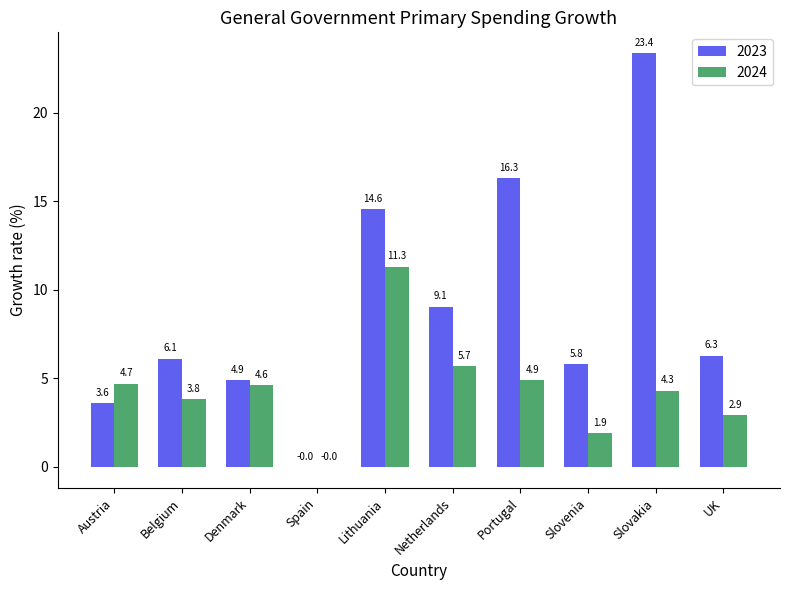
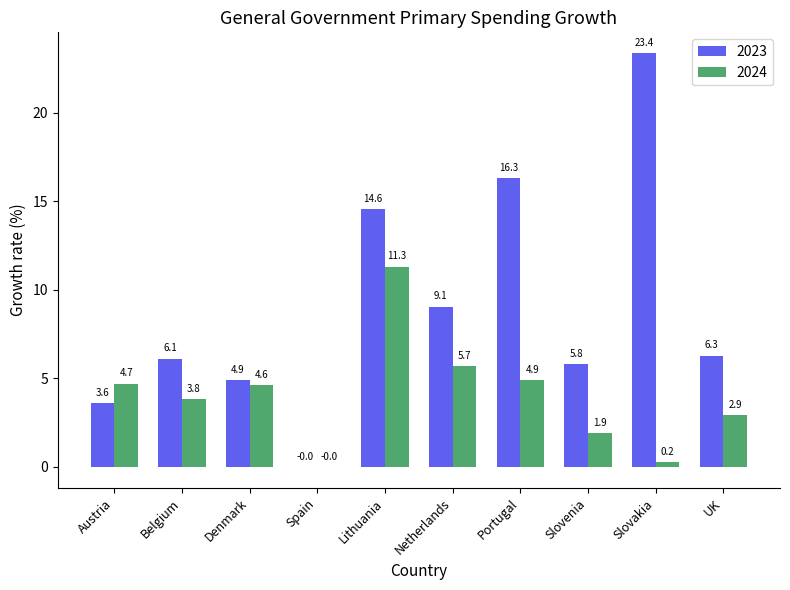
  {
    "2023": {
      "Austria": 3.6,
      "Belgium": 6.1,
      "Denmark": 4.9,
      "Spain": -0.0,
      "Lithuania": 14.6,
      "Netherlands": 9.1,
      "Portugal": 16.3,
      "Slovenia": 5.8,
      "Slovakia": 23.4,
      "UK": 6.3
    },
    "2024": {
      "Austria": 4.7,
      "Belgium": 3.8,
      "Denmark": 4.6,
      "Spain": -0.0,
      "Lithuania": 11.3,
      "Netherlands": 5.7,
      "Portugal": 4.9,
      "Slovenia": 1.9,
-     "Slovakia": 4.3,
+     "Slovakia": 0.2,
      "UK": 2.9
    }
  }
